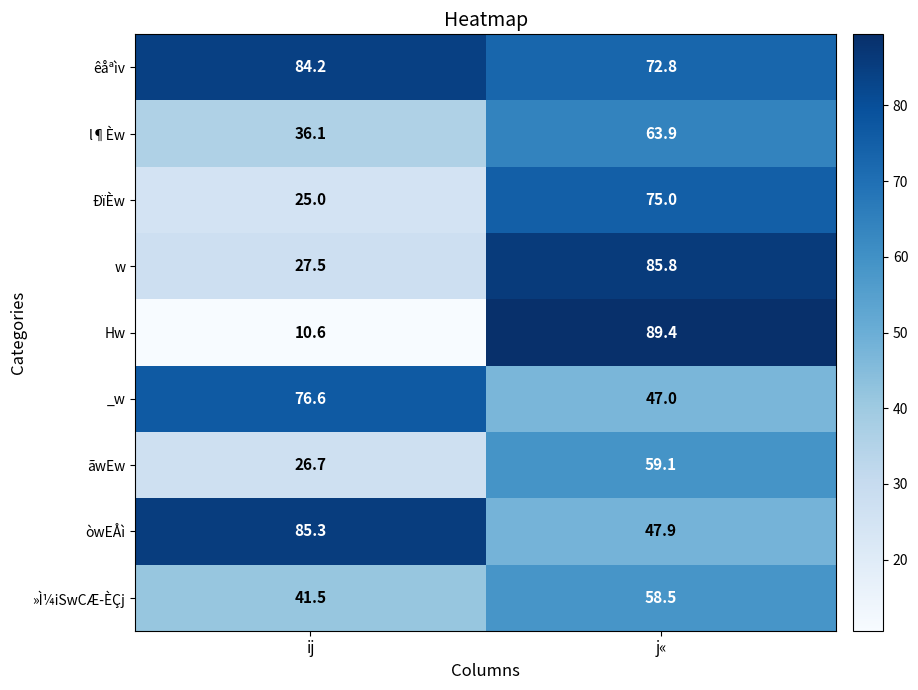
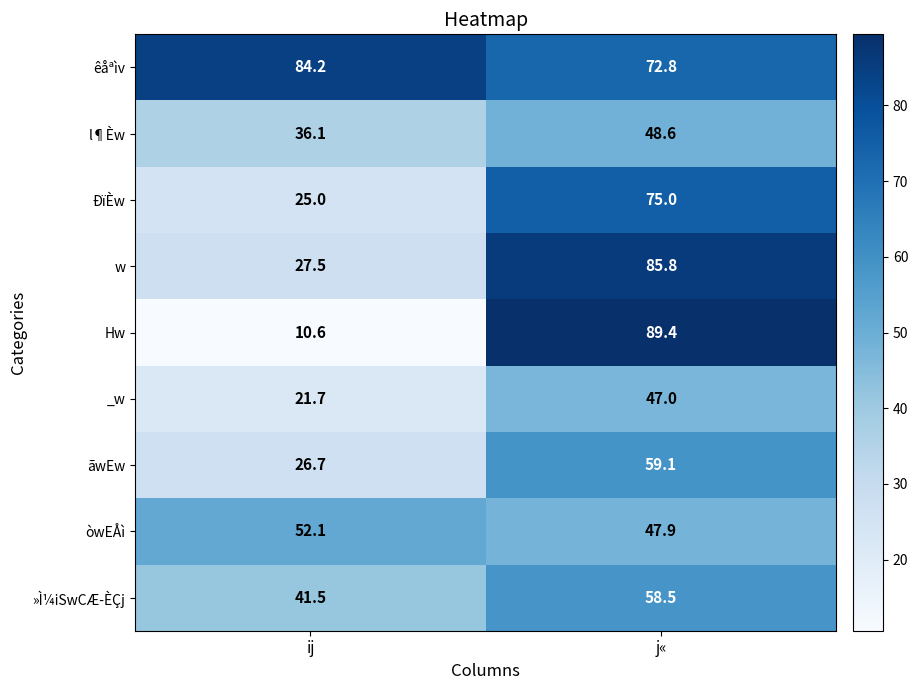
  {
    "êåªìv": {
      "ij": 84.2,
      "j«": 72.8
    },
    "l¶Èw": {
      "ij": 36.1,
-     "j«": 63.9
+     "j«": 48.6
    },
    "ÐïÈw": {
      "ij": 25.0,
      "j«": 75.0
    },
    "w": {
      "ij": 27.5,
      "j«": 85.8
    },
    "Hw": {
      "ij": 10.6,
      "j«": 89.4
    },
    "_w": {
-     "ij": 76.6,
+     "ij": 21.7,
      "j«": 47.0
    },
    "ãwEw": {
      "ij": 26.7,
      "j«": 59.1
    },
    "òwEÅì": {
-     "ij": 85.3,
+     "ij": 52.1,
      "j«": 47.9
    },
    "»Ì¼iSwCÆ­ÈÇj": {
      "ij": 41.5,
      "j«": 58.5
    }
  }
